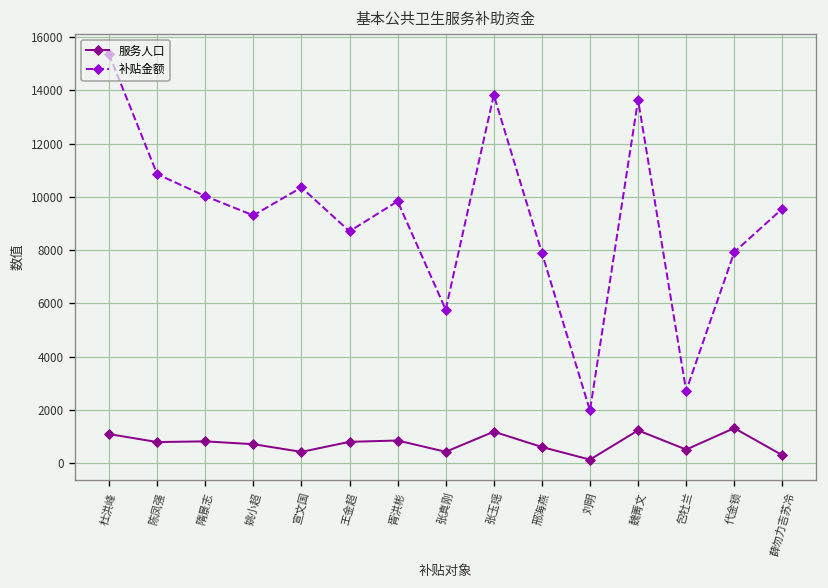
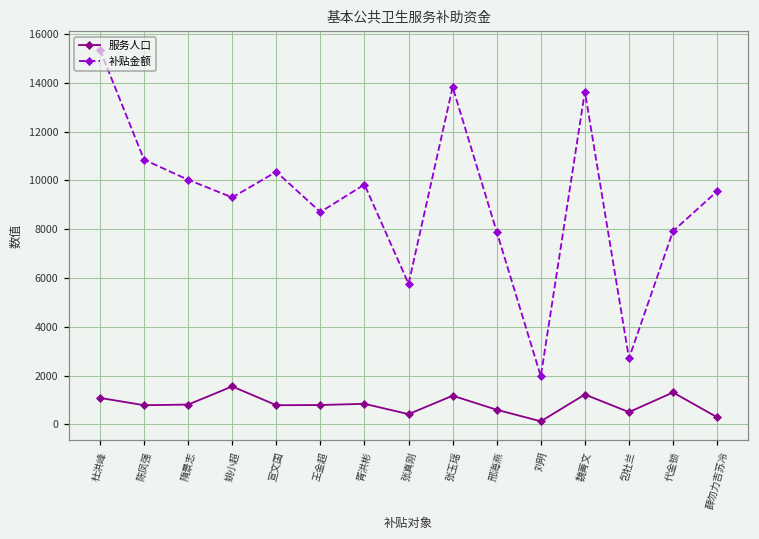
  {
    "服务人口": {
      "杜洪峰": 1100,
      "陈凤强": 800,
      "隋景志": 800,
-     "姚小超": 700,
-     "宣文国": 400,
+     "姚小超": 1600,
+     "宣文国": 800,
      "王金超": 800,
      "胥洪彬": 800,
      "张真刚": 400,
      "张玉瑶": 1200,
      "邢海燕": 600,
      "刘明": 100,
      "魏菁文": 1200,
      "包牡兰": 500,
      "代金锁": 1300,
      "薛勿力吉苏冷": 300
    },
    "补贴金额": {
      "陈凤强": 10900,
      "隋景志": 10000,
      "姚小超": 9300,
      "宣文国": 10400,
      "王金超": 8700,
      "胥洪彬": 9800,
      "张真刚": 5800,
      "张玉瑶": 13800,
      "邢海燕": 7900,
      "刘明": 2000,
      "魏菁文": 13600,
      "包牡兰": 2700,
      "代金锁": 7900,
      "薛勿力吉苏冷": 9600
    }
  }
